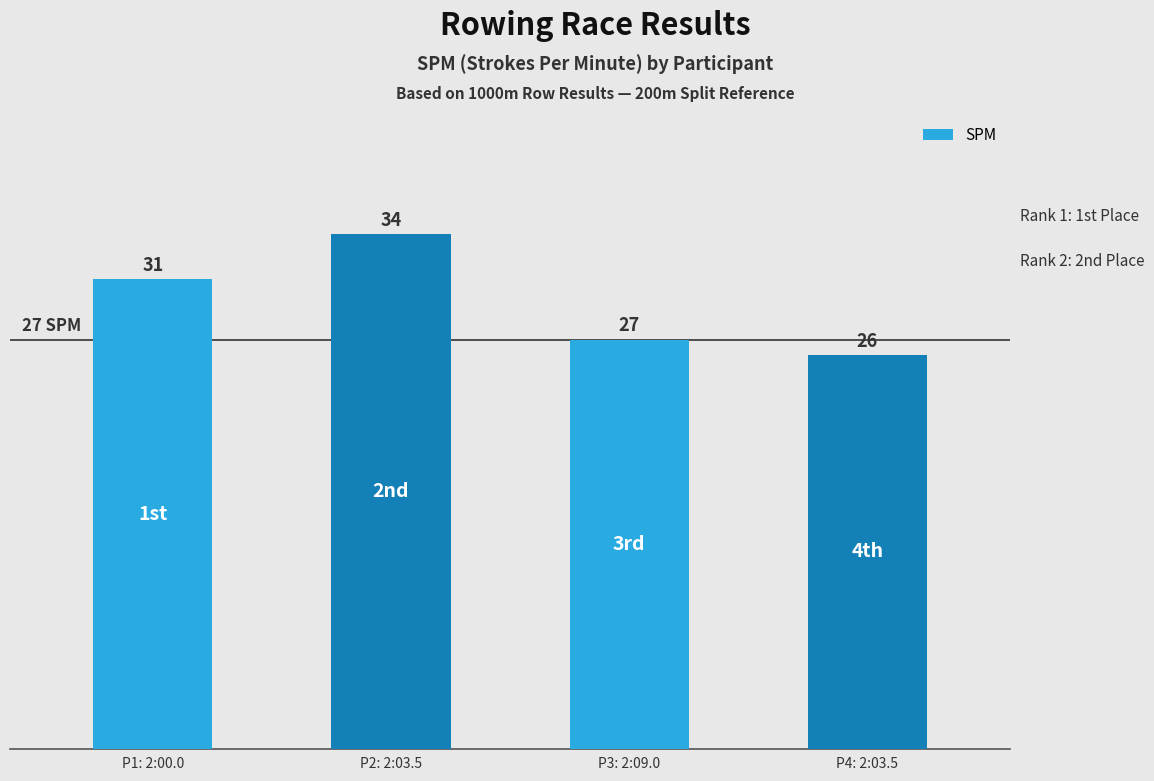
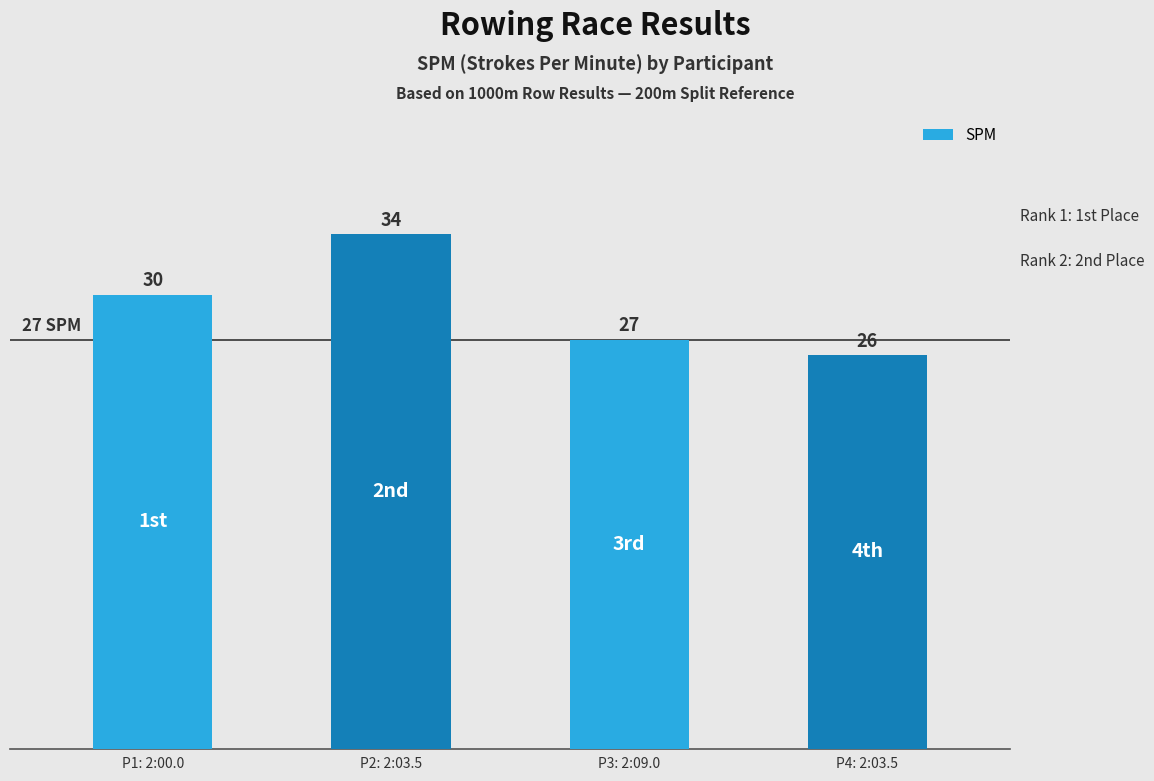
  {
-   "P1: 2:00.0": 31,
+   "P1: 2:00.0": 30,
    "P2: 2:03.5": 34,
    "P3: 2:09.0": 27,
    "P4: 2:03.5": 26
  }
